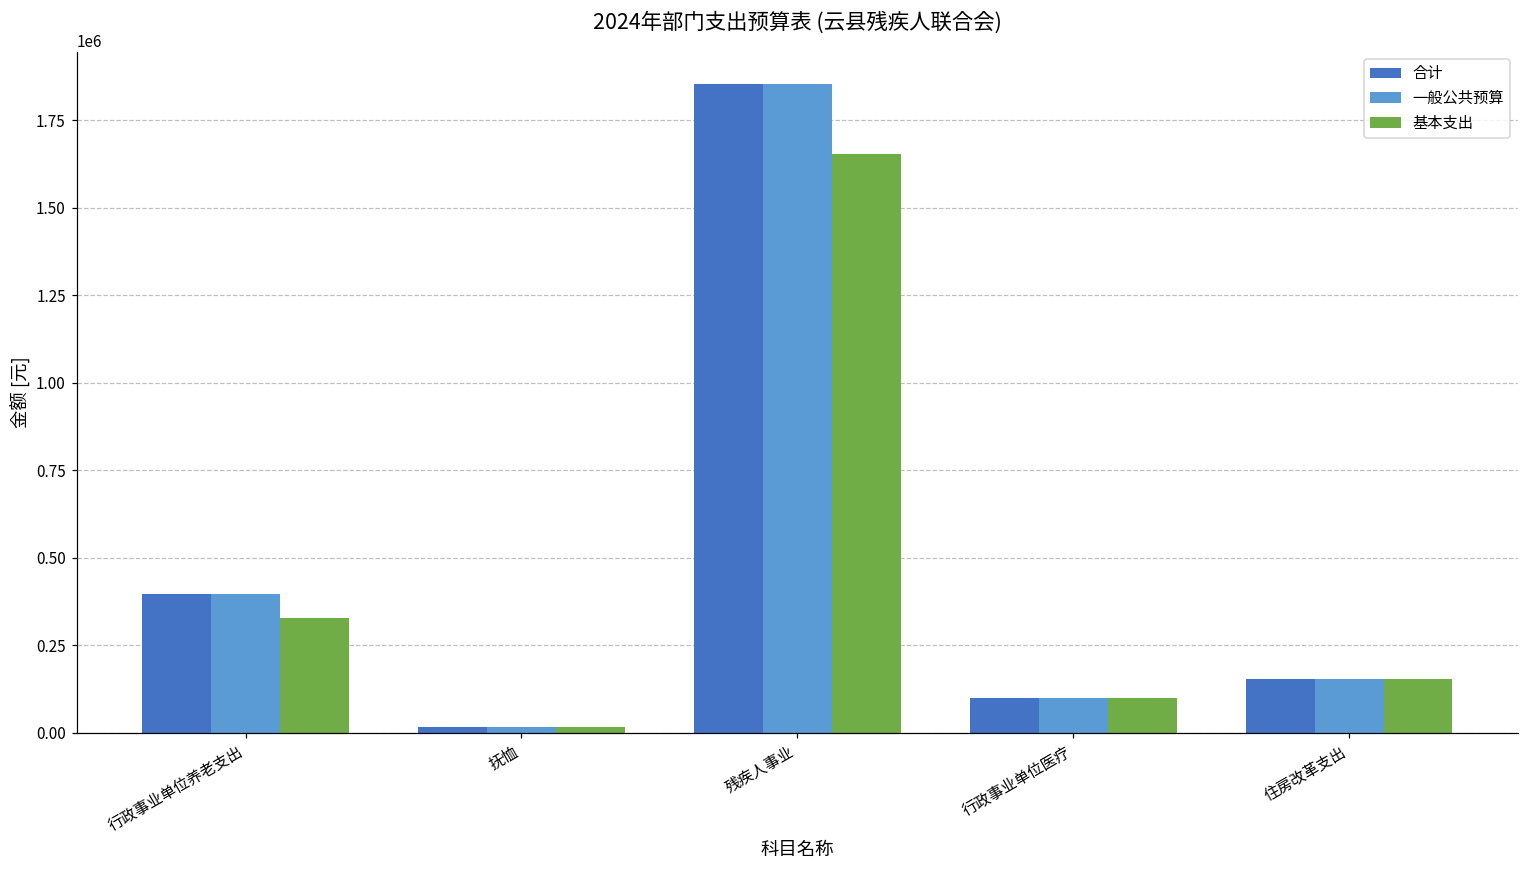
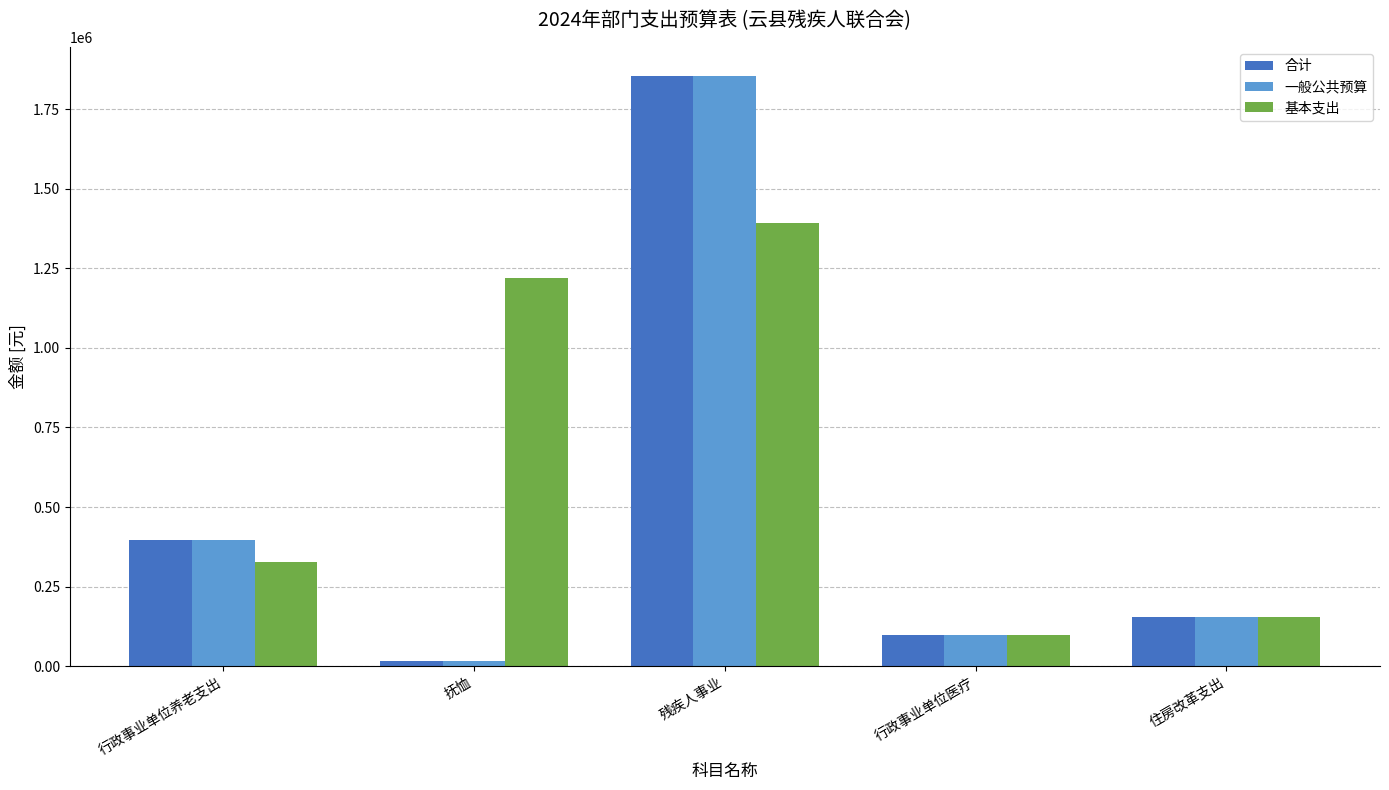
  {
    "基本支出": {
      "行政事业单位养老支出": 330000,
-     "抚恤": 20000,
-     "残疾人事业": 1650000,
+     "抚恤": 1220000,
+     "残疾人事业": 1390000,
      "行政事业单位医疗": 100000,
      "住房改革支出": 150000
    }
  }
